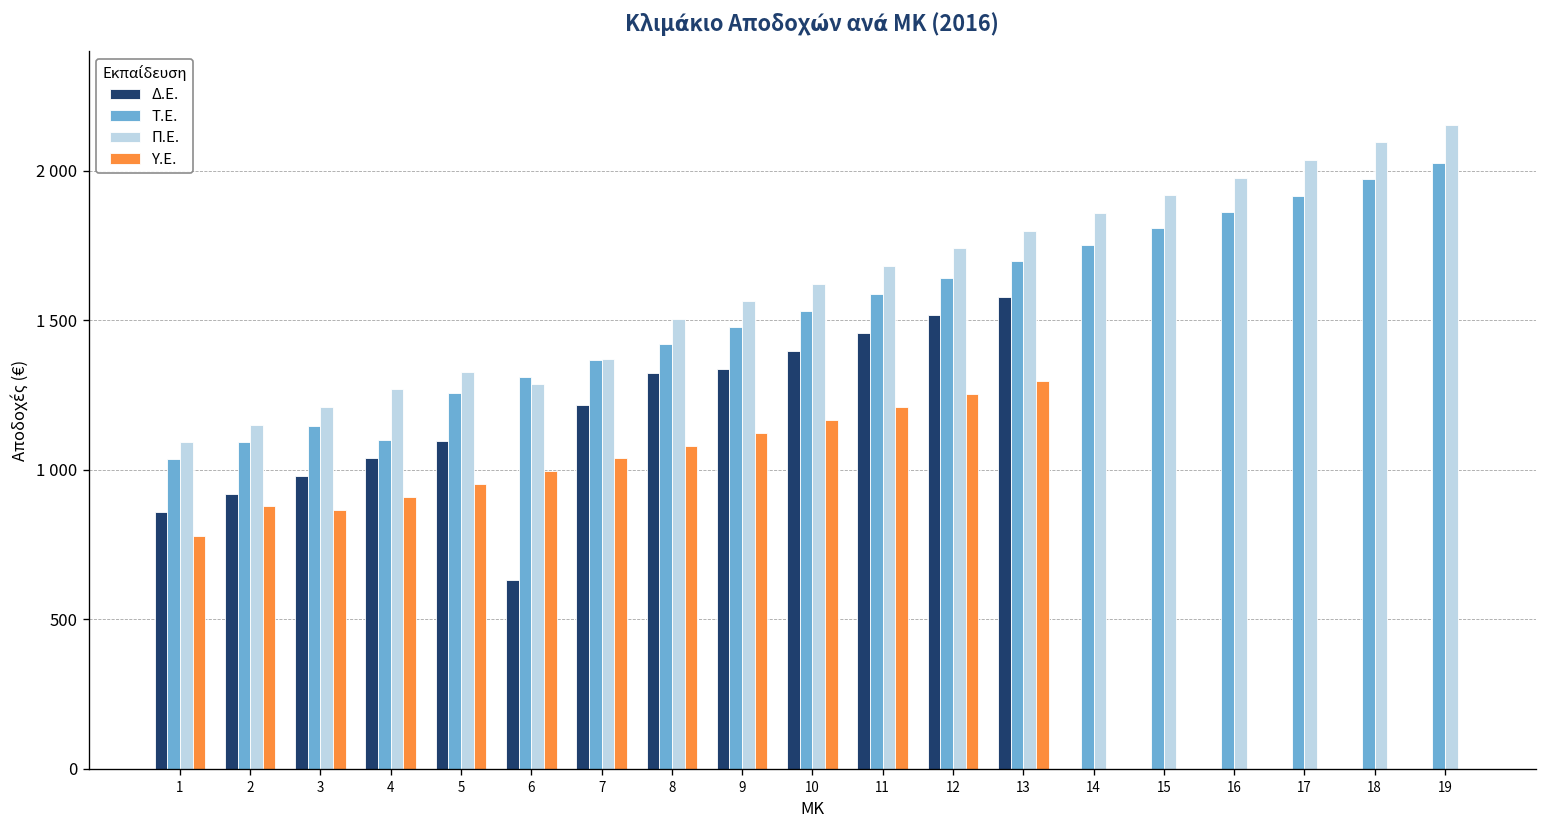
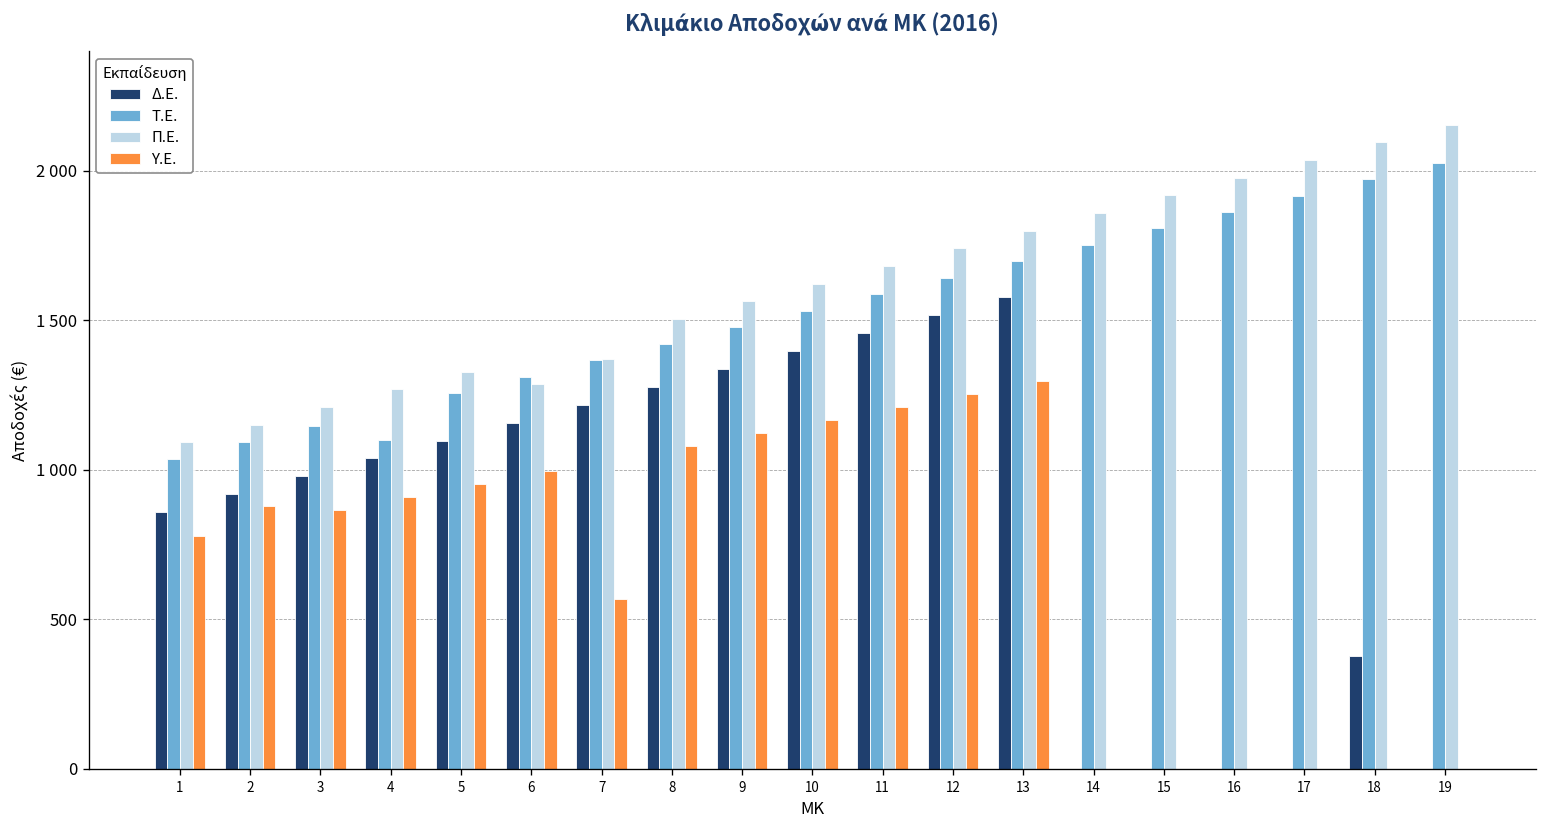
  {
    "Δ.Ε.": {
      "1": 860,
      "2": 920,
      "3": 980,
      "4": 1040,
      "5": 1100,
-     "6": 630,
+     "6": 1160,
      "7": 1220,
-     "8": 1320,
+     "8": 1280,
      "9": 1340,
      "10": 1400,
      "11": 1460,
      "12": 1520,
      "13": 1580,
      "14": 0,
      "15": 0,
      "16": 0,
      "17": 0,
-     "18": 0,
+     "18": 380,
      "19": 0
    },
    "Τ.Ε.": {
      "1": 1040,
      "2": 1090,
      "3": 1150,
      "4": 1100,
      "5": 1260,
      "6": 1310,
      "7": 1370,
      "8": 1420,
      "9": 1480,
      "10": 1530,
      "11": 1590,
      "12": 1640,
      "13": 1700,
      "14": 1750,
      "15": 1810,
      "16": 1860,
      "17": 1920,
      "18": 1970,
      "19": 2030
    },
    "Π.Ε.": {
      "1": 1090,
      "2": 1150,
      "3": 1210,
      "4": 1270,
      "5": 1330,
      "6": 1290,
      "7": 1370,
      "8": 1510,
      "9": 1560,
      "10": 1620,
      "11": 1680,
      "12": 1740,
      "13": 1800,
      "14": 1860,
      "15": 1920,
      "16": 1980,
      "17": 2040,
      "18": 2100,
      "19": 2150
    },
    "Υ.Ε.": {
      "1": 780,
      "2": 880,
      "3": 870,
      "4": 910,
      "5": 950,
      "6": 1000,
-     "7": 1040,
+     "7": 570,
      "8": 1080,
      "9": 1120,
      "10": 1170,
      "11": 1210,
      "12": 1250,
      "13": 1300,
      "14": 0,
      "15": 0,
      "16": 0,
      "17": 0,
      "18": 0,
      "19": 0
    }
  }
